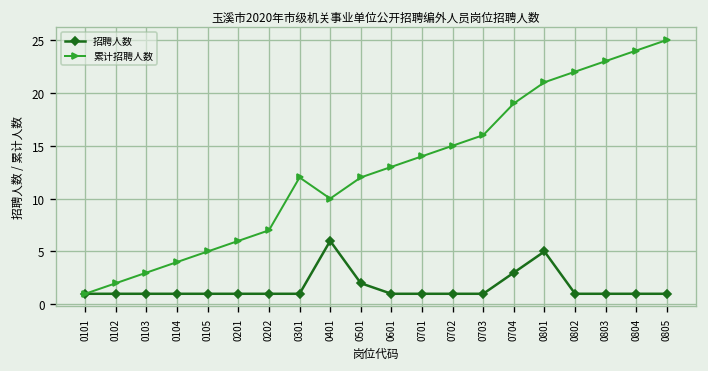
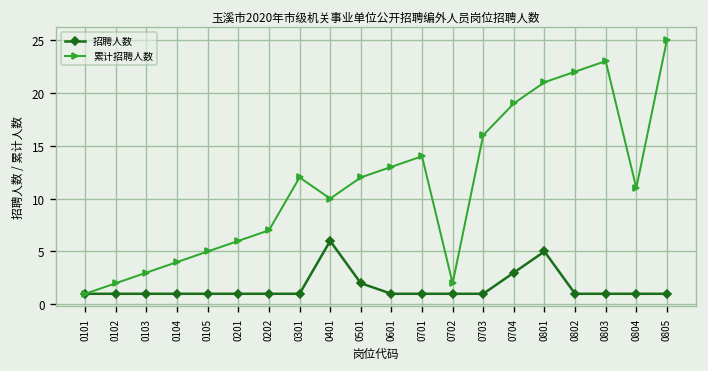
  {
    "招聘人数": {
      "0102": 1,
      "0103": 1,
      "0104": 1,
      "0105": 1,
      "0201": 1,
      "0202": 1,
      "0301": 1,
      "0401": 6,
      "0501": 2,
      "0601": 1,
      "0701": 1,
      "0702": 1,
      "0703": 1,
      "0704": 3,
      "0801": 5,
      "0802": 1,
      "0803": 1,
      "0804": 1,
      "0805": 1
    },
    "累计招聘人数": {
      "0102": 2,
      "0103": 3,
      "0104": 4,
      "0105": 5,
      "0201": 6,
      "0202": 7,
      "0301": 12,
      "0401": 10,
      "0501": 12,
      "0601": 13,
      "0701": 14,
-     "0702": 15,
+     "0702": 2,
      "0703": 16,
      "0704": 19,
      "0801": 21,
      "0802": 22,
      "0803": 23,
-     "0804": 24,
+     "0804": 11,
      "0805": 25
    }
  }
